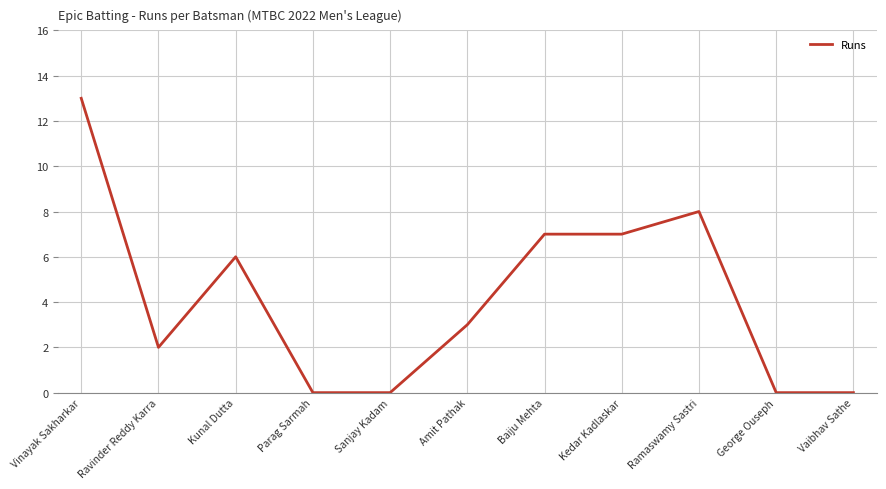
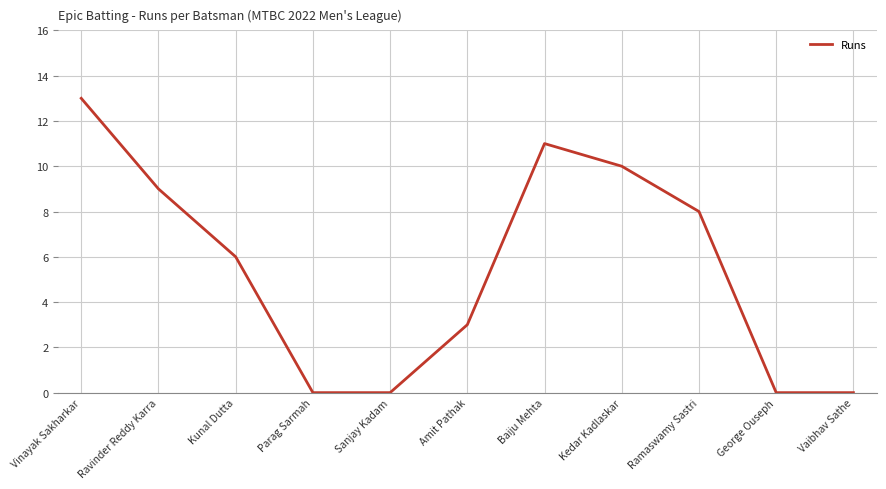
  {
    "Vinayak Sakharkar": 13,
-   "Ravinder Reddy Karra": 2,
+   "Ravinder Reddy Karra": 9,
    "Kunal Dutta": 6,
    "Parag Sarmah": 0,
    "Sanjay Kadam": 0,
    "Amit Pathak": 3,
-   "Baiju Mehta": 7,
-   "Kedar Kadlaskar": 7,
+   "Baiju Mehta": 11,
+   "Kedar Kadlaskar": 10,
    "Ramaswamy Sastri": 8,
    "George Ouseph": 0,
    "Vaibhav Sathe": 0
  }
